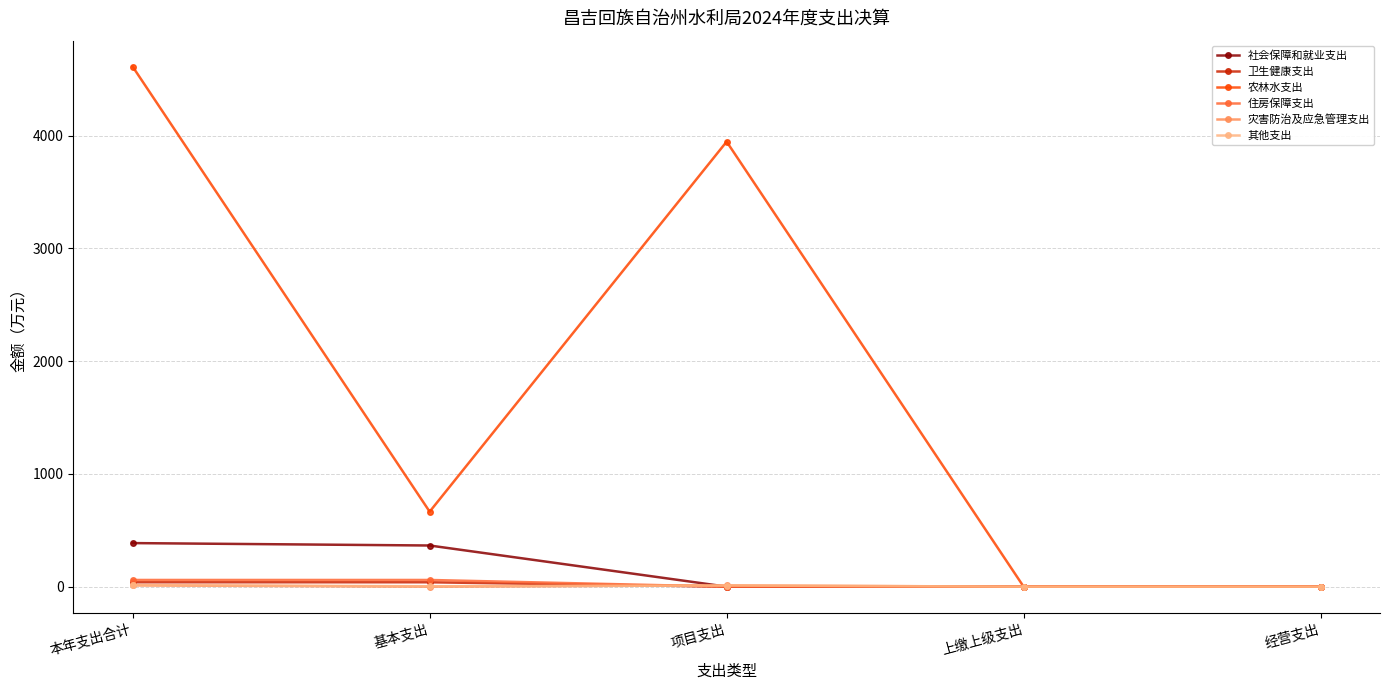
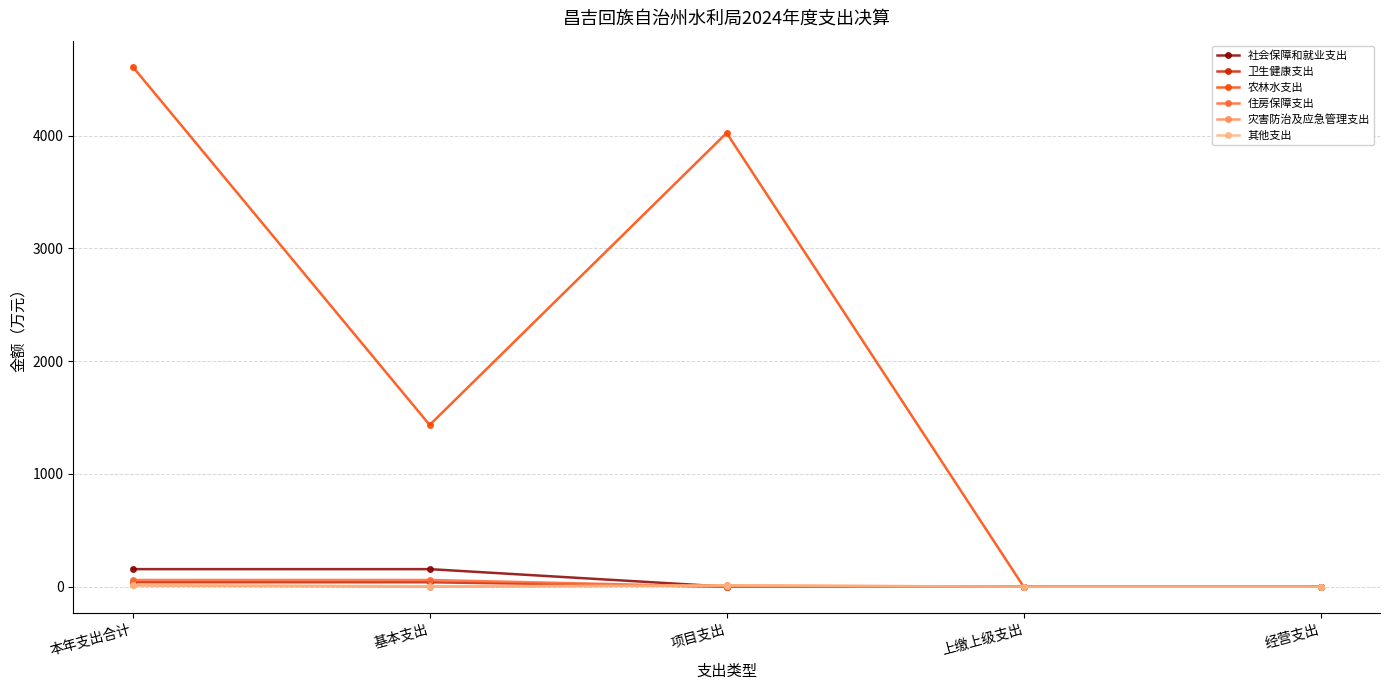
  {
    "社会保障和就业支出": {
-     "本年支出合计": 390,
-     "基本支出": 370
+     "本年支出合计": 160,
+     "基本支出": 160
    },
    "农林水支出": {
      "本年支出合计": 4610,
-     "基本支出": 670,
-     "项目支出": 3950
+     "基本支出": 1430,
+     "项目支出": 4020
    }
  }
